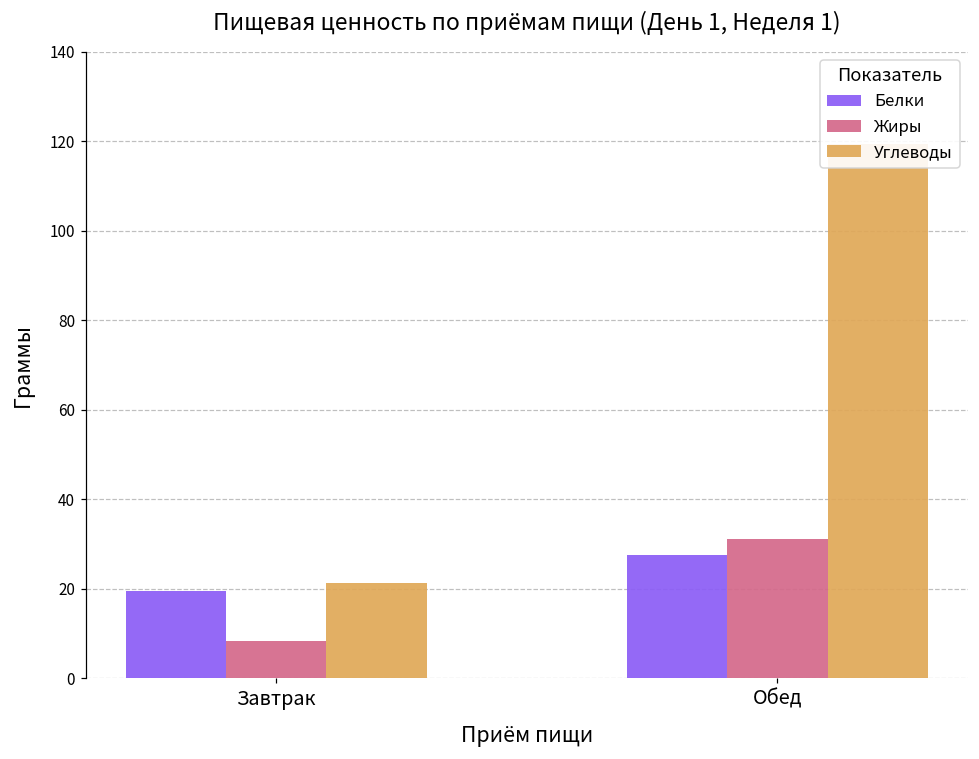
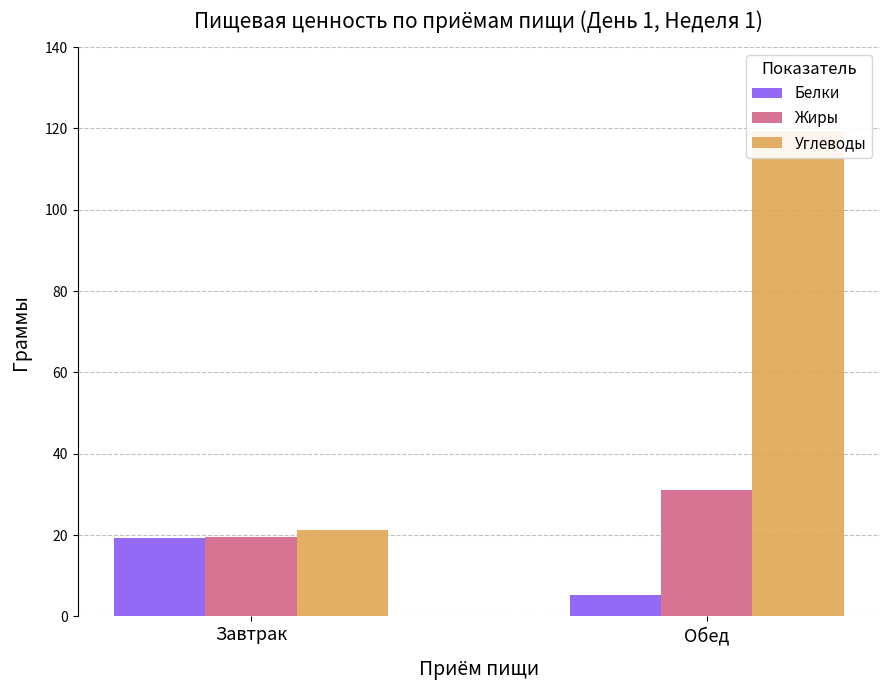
  {
    "Белки": {
      "Завтрак": 19,
-     "Обед": 28
+     "Обед": 5
    },
    "Жиры": {
-     "Завтрак": 8,
+     "Завтрак": 20,
      "Обед": 31
    },
    "Углеводы": {
      "Завтрак": 21
    }
  }
